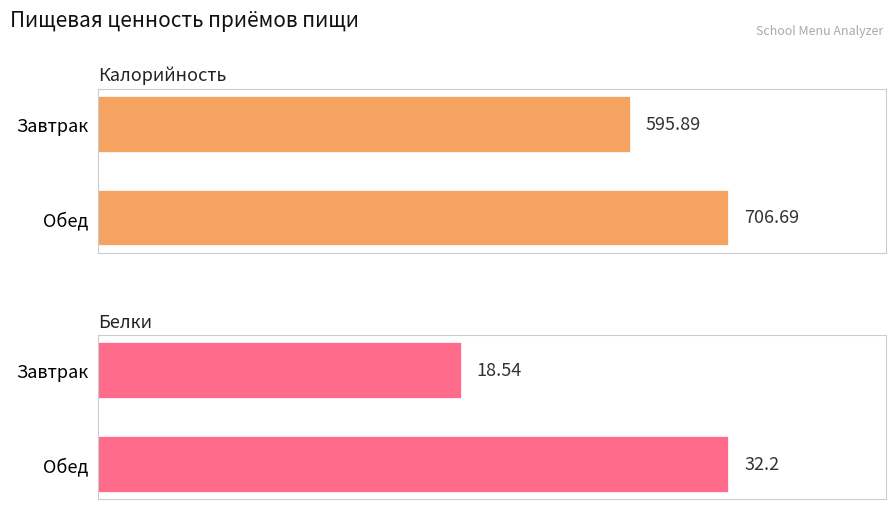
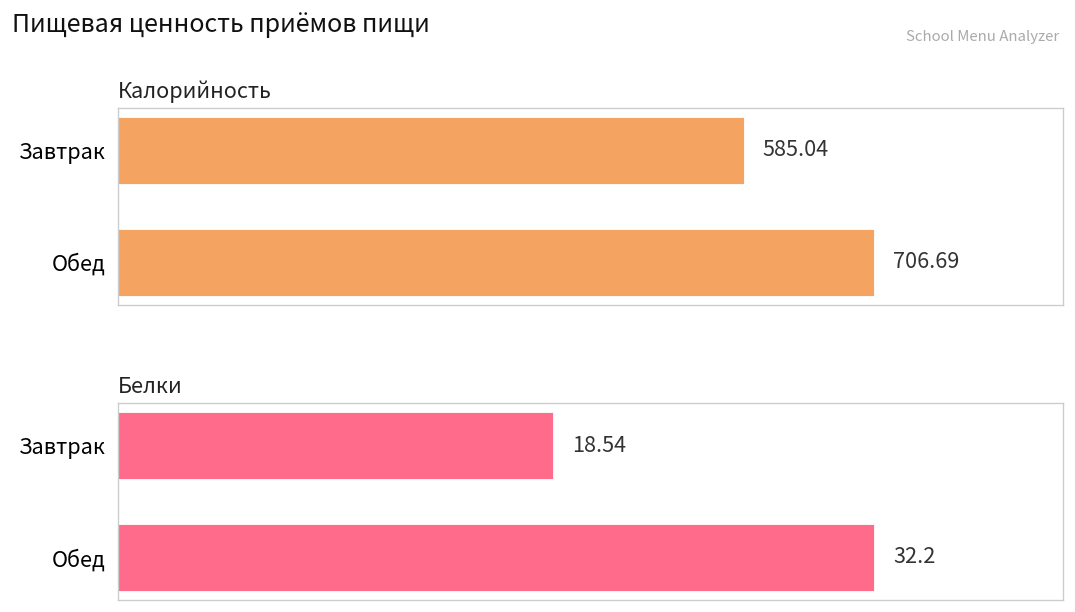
  {
    "Калорийность": {
-     "Завтрак": 595.89,
+     "Завтрак": 585.04,
      "Обед": 706.69
    },
    "Белки": {
      "Завтрак": 18.54,
      "Обед": 32.2
    }
  }
